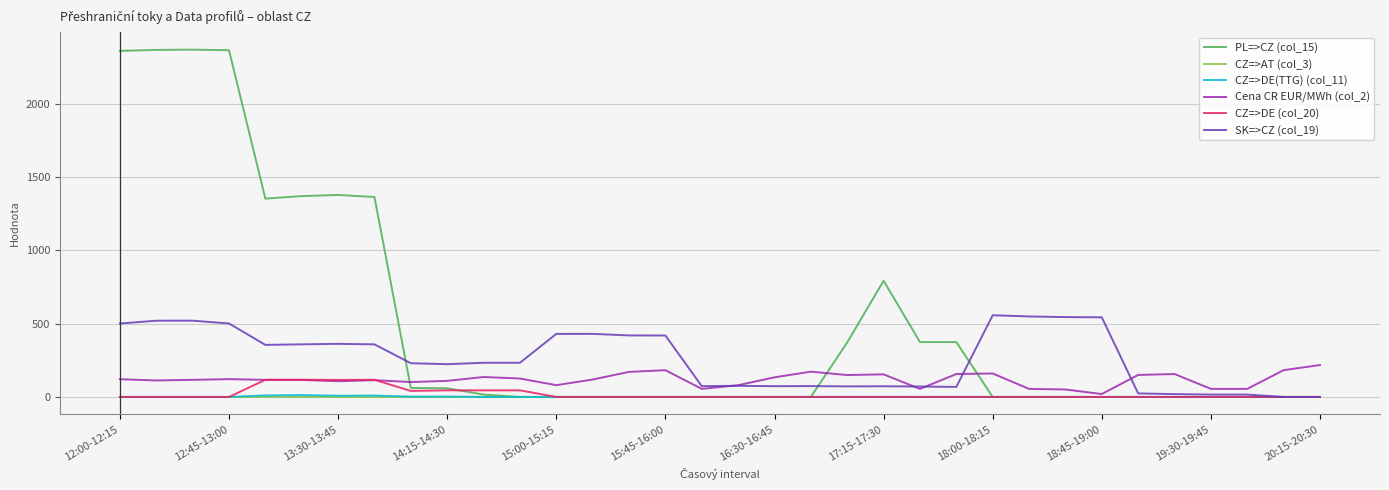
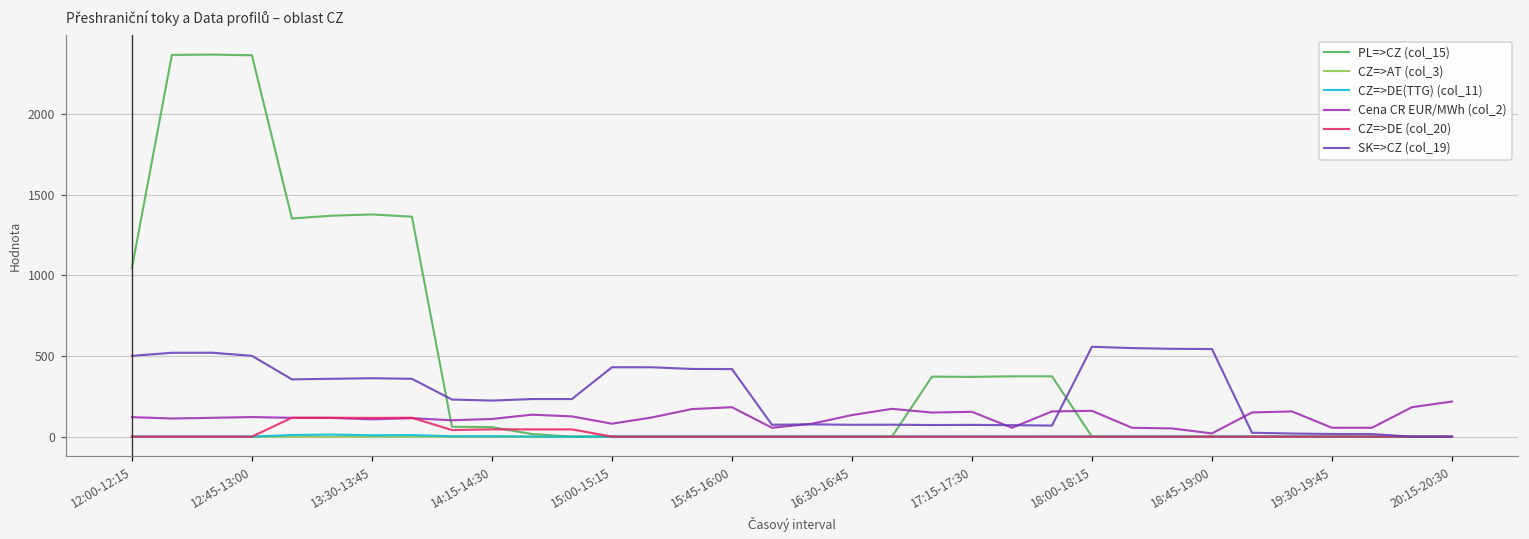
  {
    "PL=>CZ (col_15)": {
-     "12:00-12:15": 2360,
+     "12:00-12:15": 1050,
      "12:45-13:00": 2360,
      "13:30-13:45": 1380,
-     "17:15-17:30": 790
+     "17:15-17:30": 370
    }
  }
